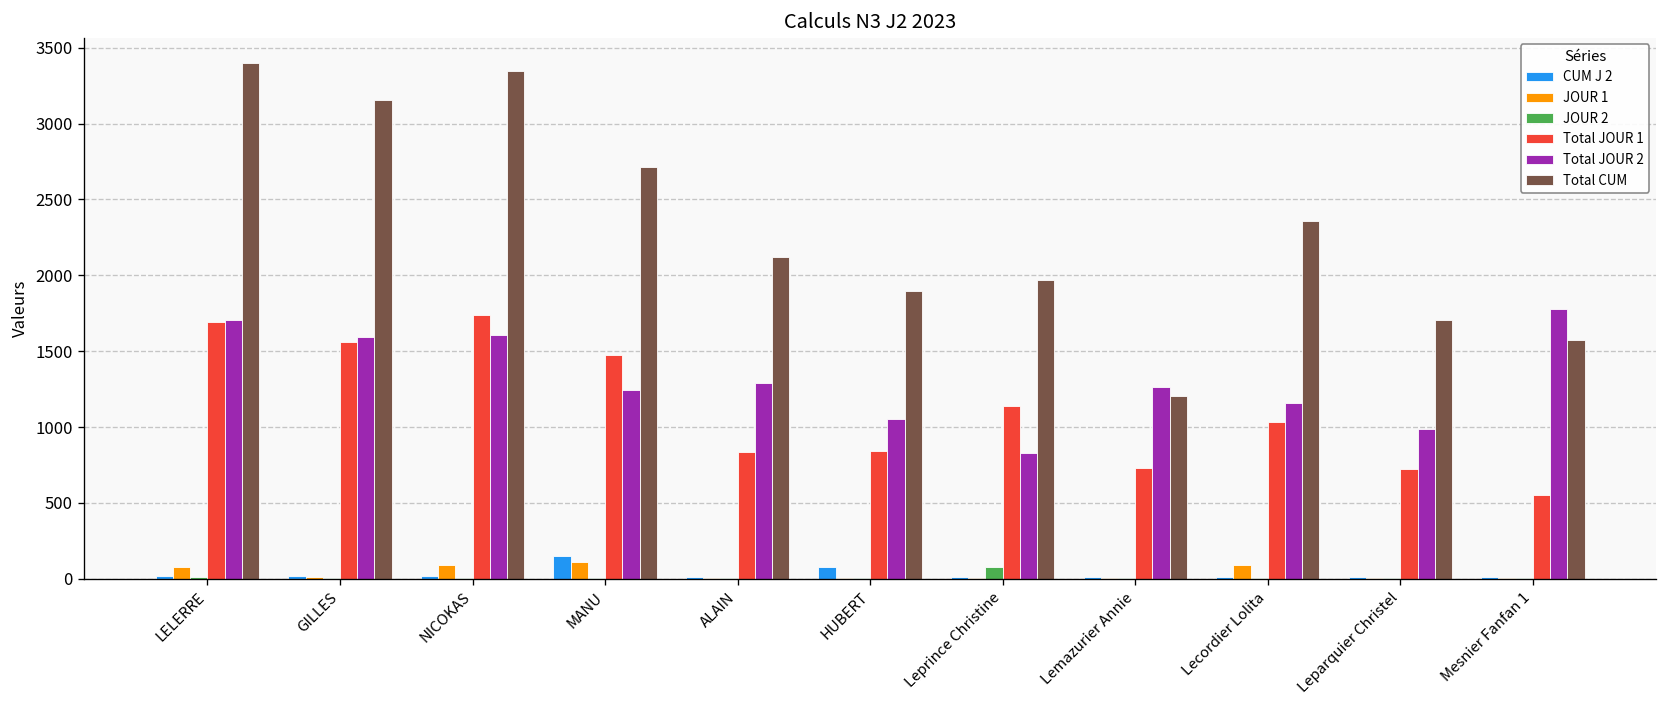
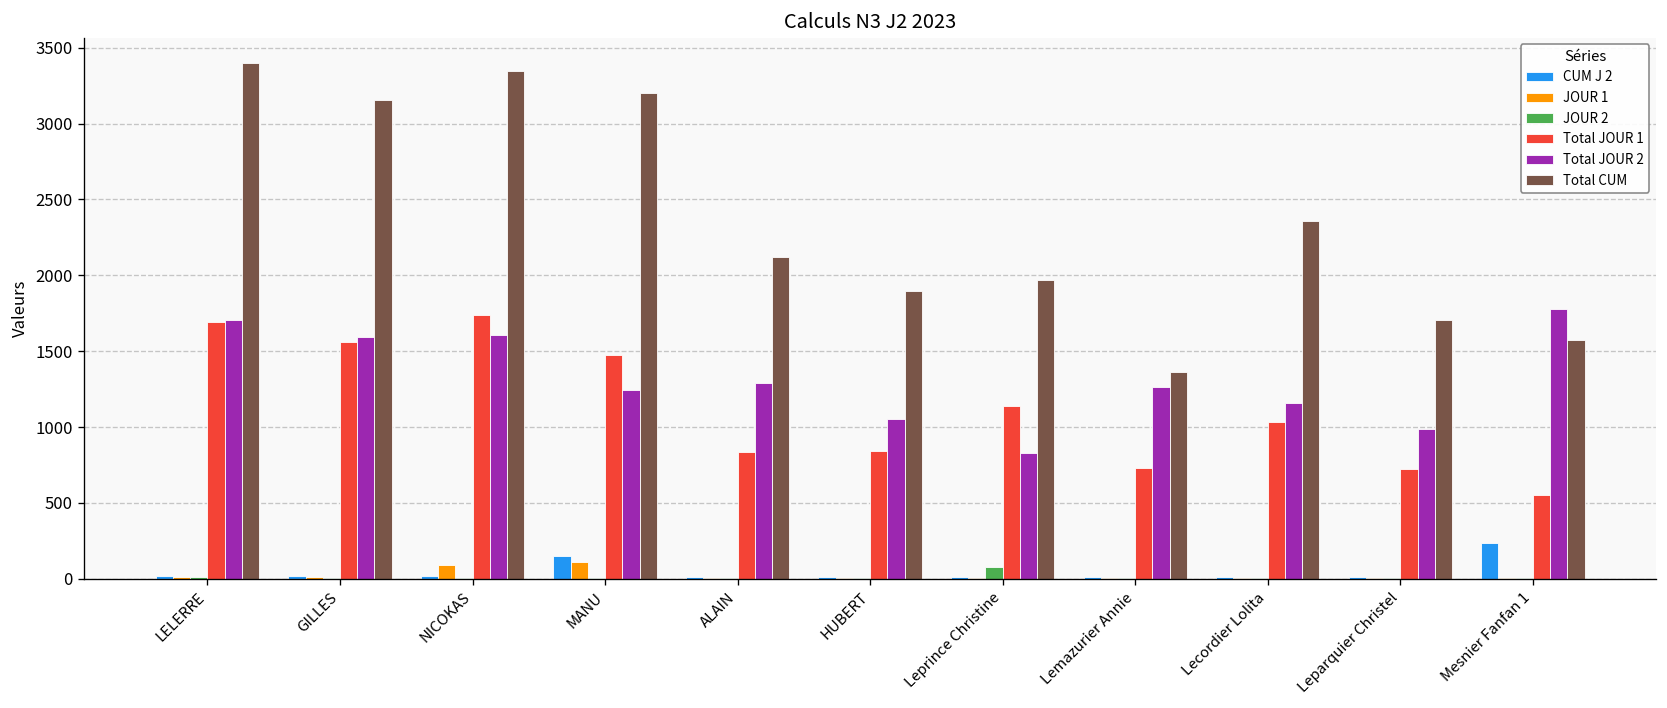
  {
    "CUM J 2": {
      "MANU": 150,
-     "HUBERT": 80,
-     "Mesnier Fanfan 1": 10
+     "HUBERT": 10,
+     "Mesnier Fanfan 1": 240
    },
    "JOUR 1": {
-     "LELERRE": 80,
+     "LELERRE": 10,
      "NICOKAS": 90,
      "MANU": 110,
-     "Lecordier Lolita": 90
+     "Lecordier Lolita": 10
    },
    "JOUR 2": {
      "Leprince Christine": 80
    },
    "Total JOUR 1": {
      "LELERRE": 1690,
      "GILLES": 1560,
      "NICOKAS": 1740,
      "MANU": 1470,
      "ALAIN": 830,
      "HUBERT": 840,
      "Leprince Christine": 1140,
      "Lemazurier Annie": 730,
      "Lecordier Lolita": 1040,
      "Leparquier Christel": 720,
      "Mesnier Fanfan 1": 560
    },
    "Total JOUR 2": {
      "LELERRE": 1710,
      "GILLES": 1590,
      "NICOKAS": 1610,
      "MANU": 1240,
      "ALAIN": 1290,
      "HUBERT": 1050,
      "Leprince Christine": 830,
      "Lemazurier Annie": 1260,
      "Lecordier Lolita": 1160,
      "Leparquier Christel": 980,
      "Mesnier Fanfan 1": 1780
    },
    "Total CUM": {
      "LELERRE": 3400,
      "GILLES": 3150,
      "NICOKAS": 3350,
-     "MANU": 2720,
+     "MANU": 3200,
      "ALAIN": 2120,
      "HUBERT": 1900,
      "Leprince Christine": 1970,
-     "Lemazurier Annie": 1210,
+     "Lemazurier Annie": 1370,
      "Lecordier Lolita": 2360,
      "Leparquier Christel": 1710,
      "Mesnier Fanfan 1": 1570
    }
  }
